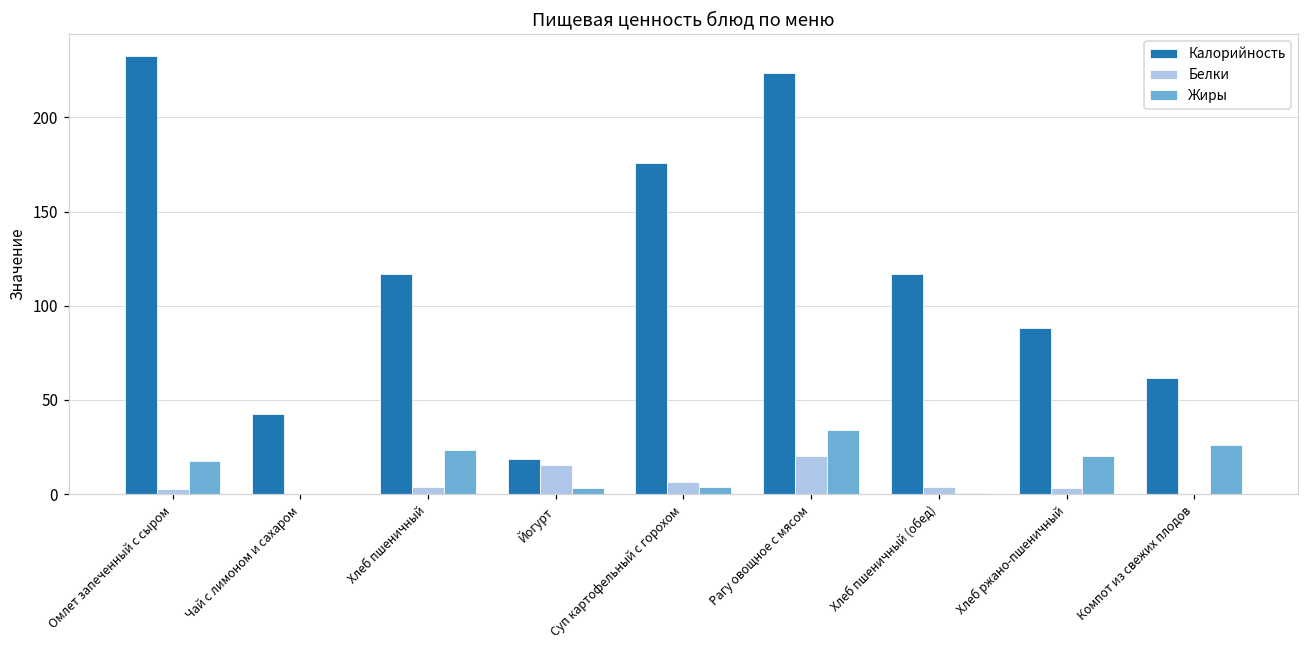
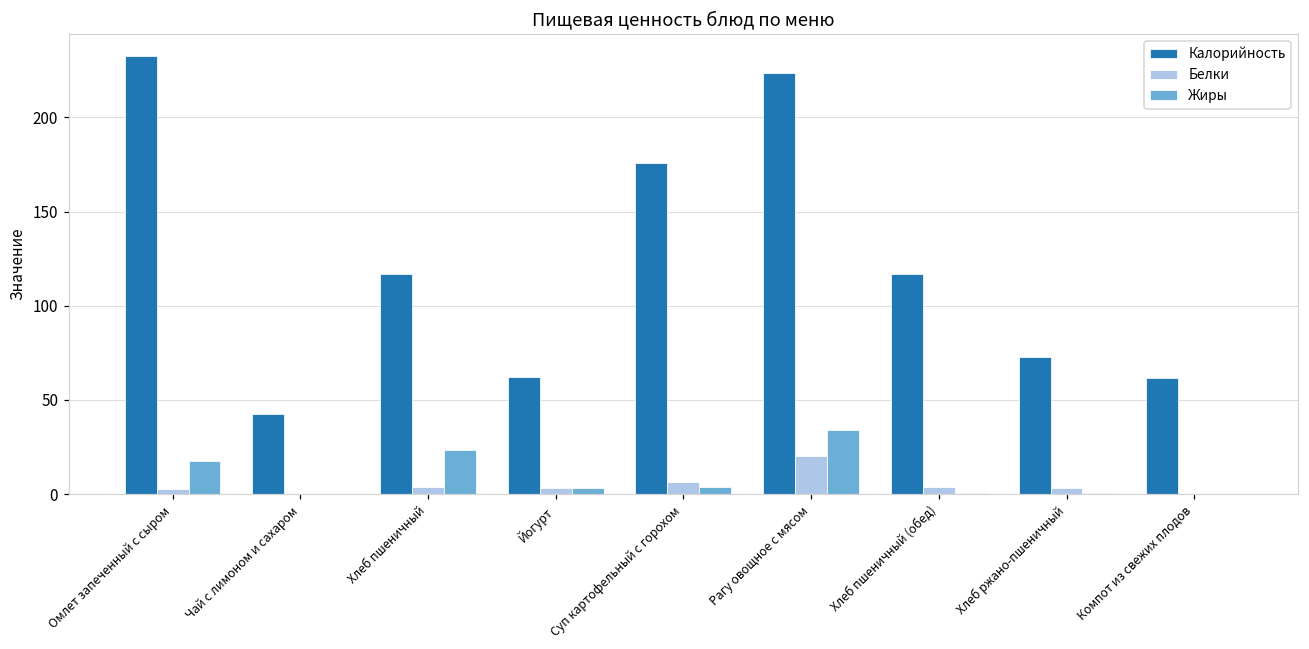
  {
    "Калорийность": {
      "Омлет запеченный с сыром": 232,
      "Чай с лимоном и сахаром": 42,
      "Хлеб пшеничный": 117,
-     "Йогурт": 18,
+     "Йогурт": 62,
      "Суп картофельный с горохом": 176,
      "Рагу овощное с мясом": 223,
      "Хлеб пшеничный (обед)": 117,
-     "Хлеб ржано-пшеничный": 88,
+     "Хлеб ржано-пшеничный": 73,
      "Компот из свежих плодов": 61
    },
    "Белки": {
      "Омлет запеченный с сыром": 2,
      "Хлеб пшеничный": 4,
-     "Йогурт": 15,
+     "Йогурт": 3,
      "Суп картофельный с горохом": 7,
      "Рагу овощное с мясом": 20,
      "Хлеб пшеничный (обед)": 4,
      "Хлеб ржано-пшеничный": 3
    },
    "Жиры": {
      "Омлет запеченный с сыром": 18,
      "Хлеб пшеничный": 24,
      "Йогурт": 3,
      "Суп картофельный с горохом": 4,
      "Рагу овощное с мясом": 34,
-     "Хлеб ржано-пшеничный": 20,
-     "Компот из свежих плодов": 26
+     "Хлеб ржано-пшеничный": 0,
+     "Компот из свежих плодов": 0
    }
  }
